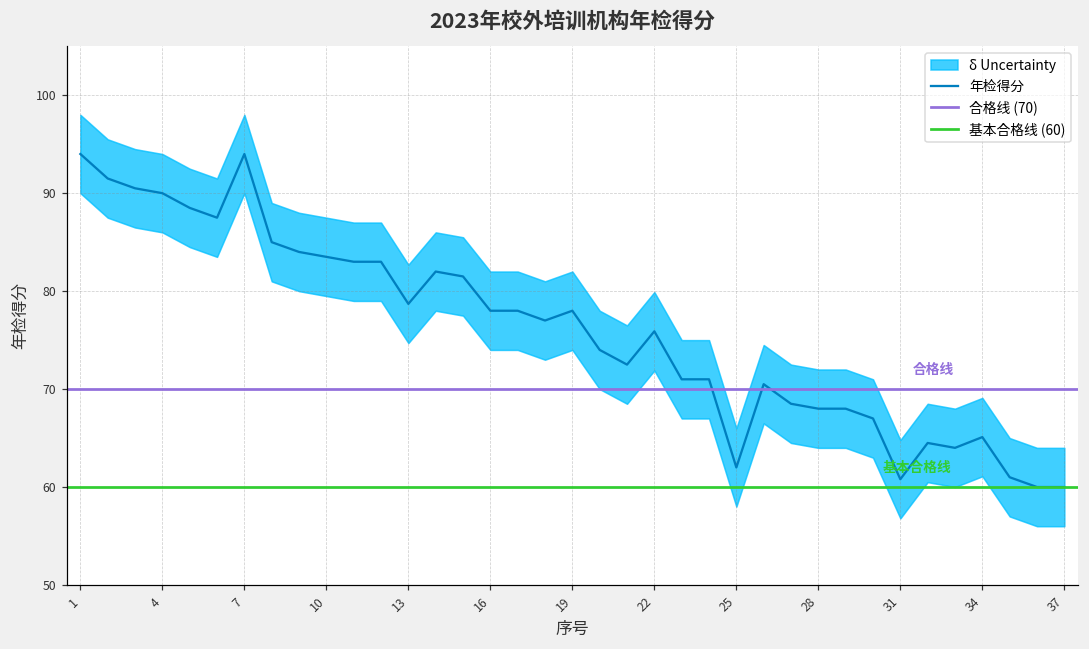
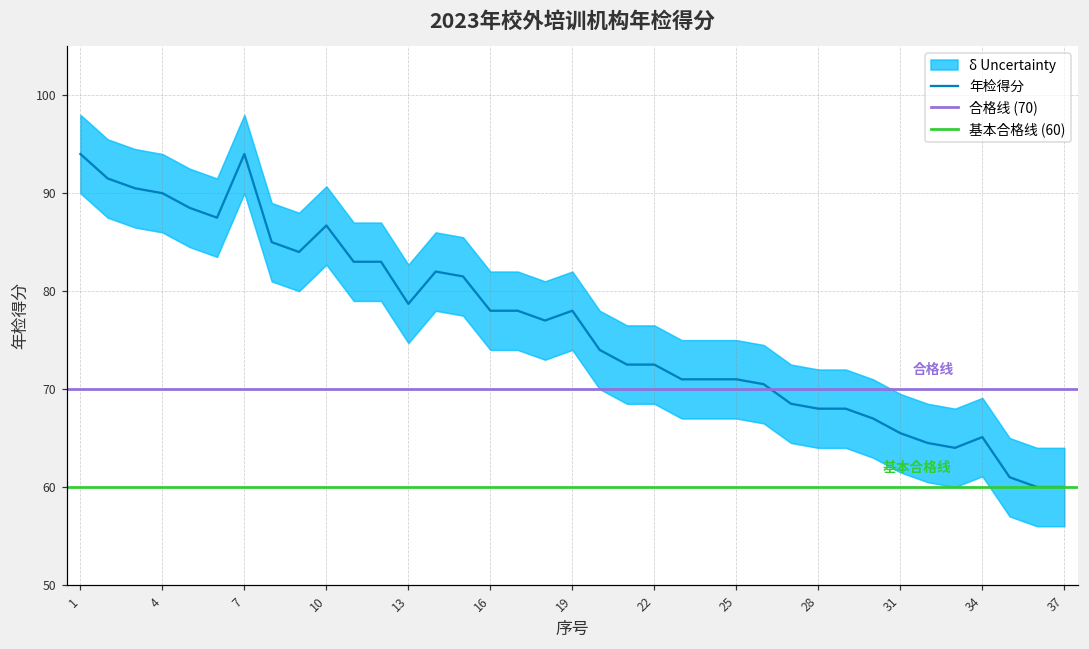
  {
    "年检得分": {
      "1": 94,
      "4": 90,
      "7": 94,
-     "10": 84,
+     "10": 87,
      "13": 79,
      "16": 78,
      "19": 78,
-     "22": 76,
-     "25": 62,
+     "22": 73,
+     "25": 71,
      "28": 68,
-     "31": 61,
+     "31": 66,
      "34": 65,
      "37": 60
    }
  }
